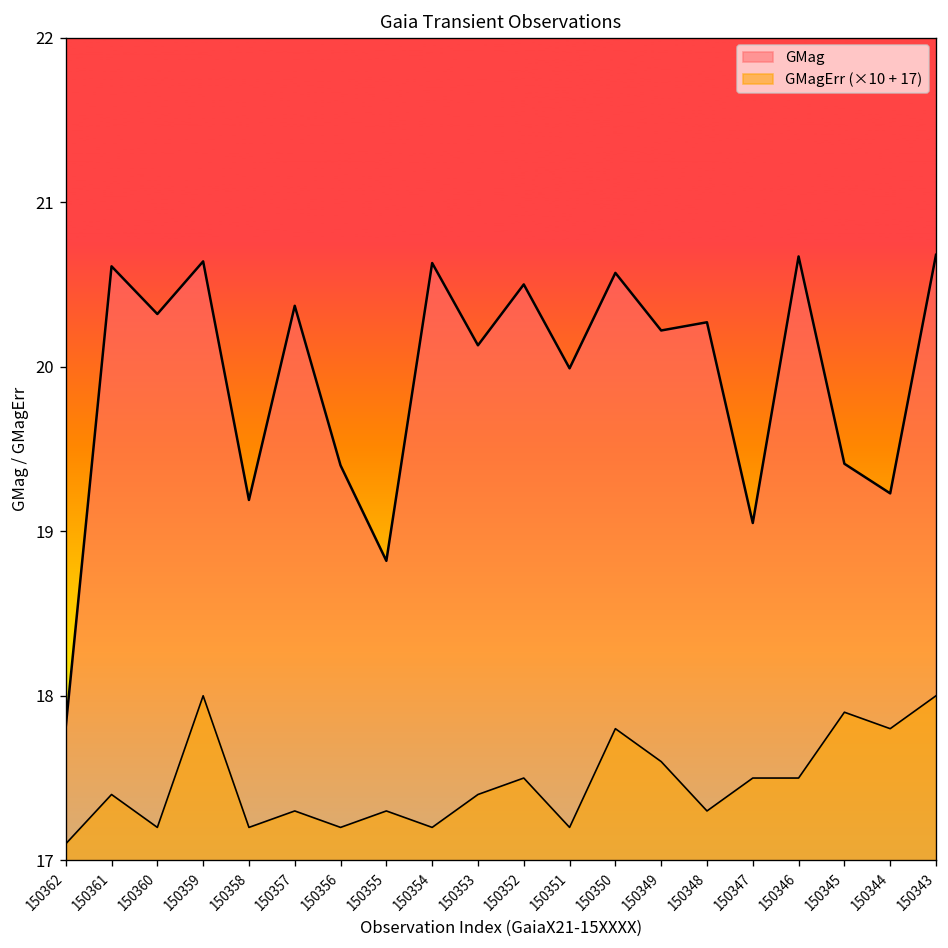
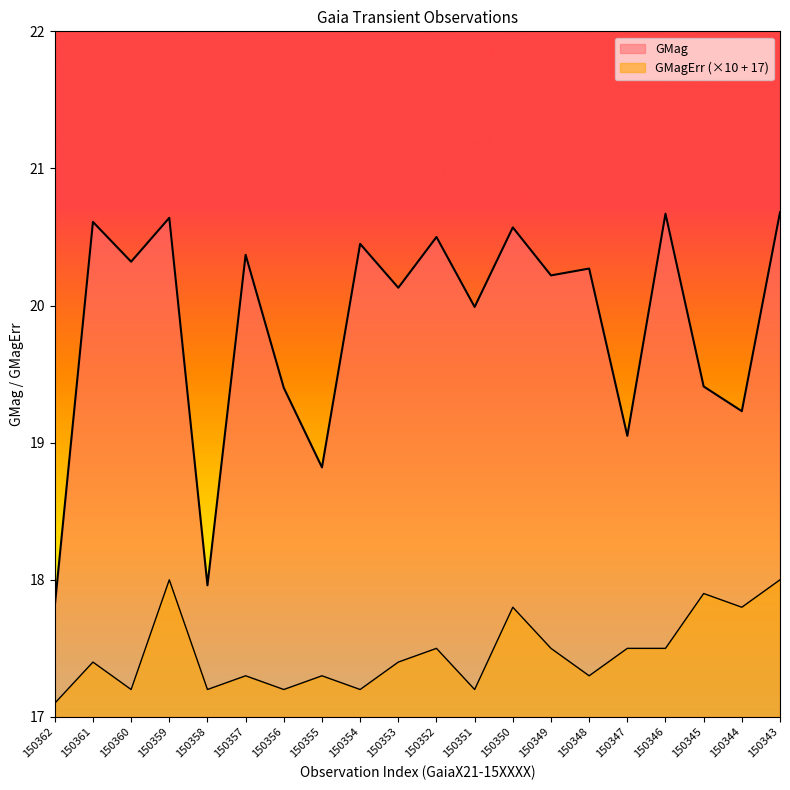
  {
    "GMag": {
      "150362": 17.81,
      "150361": 20.61,
      "150360": 20.32,
      "150359": 20.64,
-     "150358": 19.19,
+     "150358": 17.96,
      "150357": 20.37,
      "150356": 19.40,
      "150355": 18.82,
-     "150354": 20.63,
+     "150354": 20.45,
      "150353": 20.13,
      "150352": 20.50,
      "150351": 19.99,
      "150350": 20.57,
      "150349": 20.22,
      "150348": 20.27,
      "150347": 19.05,
      "150346": 20.67,
      "150345": 19.41,
      "150344": 19.23,
      "150343": 20.68
    },
    "GMagErr (×10 + 17)": {
      "150362": 17.10,
      "150361": 17.40,
      "150360": 17.20,
      "150359": 18.00,
      "150358": 17.20,
      "150357": 17.30,
      "150356": 17.20,
      "150355": 17.30,
      "150354": 17.20,
      "150353": 17.40,
      "150352": 17.50,
      "150351": 17.20,
      "150350": 17.80,
-     "150349": 17.60,
+     "150349": 17.50,
      "150348": 17.30,
      "150347": 17.50,
      "150346": 17.50,
      "150345": 17.90,
      "150344": 17.80,
      "150343": 18.00
    }
  }
